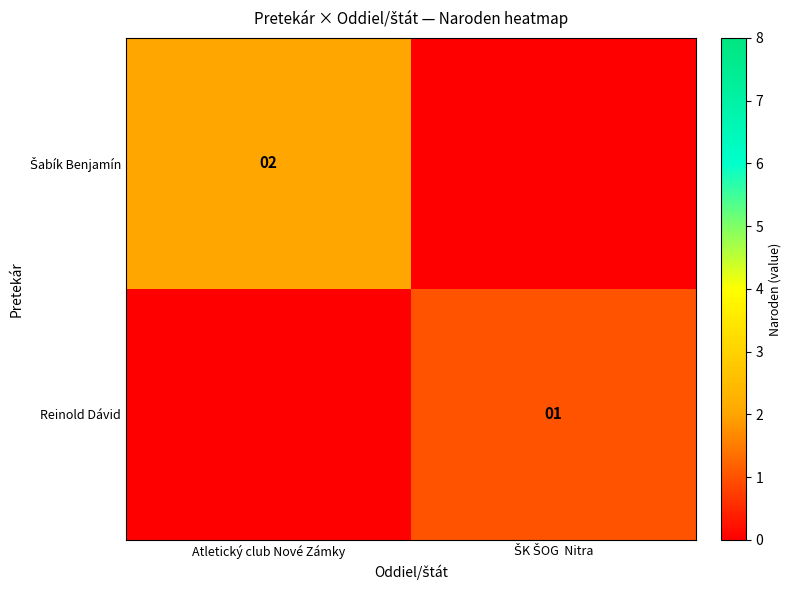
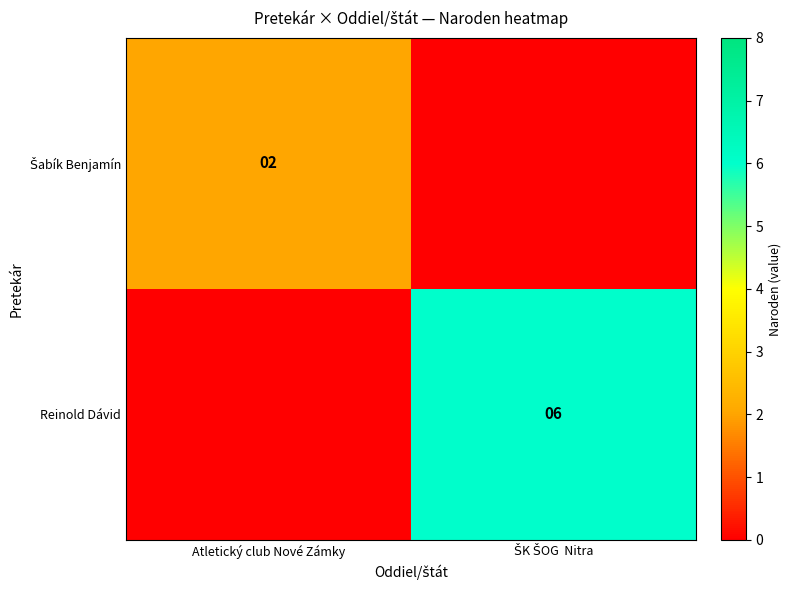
  {
    "Šabík Benjamín": {
      "Atletický club Nové Zámky": "02"
    },
    "Reinold Dávid": {
-     "ŠK ŠOG Nitra": "01"
+     "ŠK ŠOG Nitra": "06"
    }
  }
